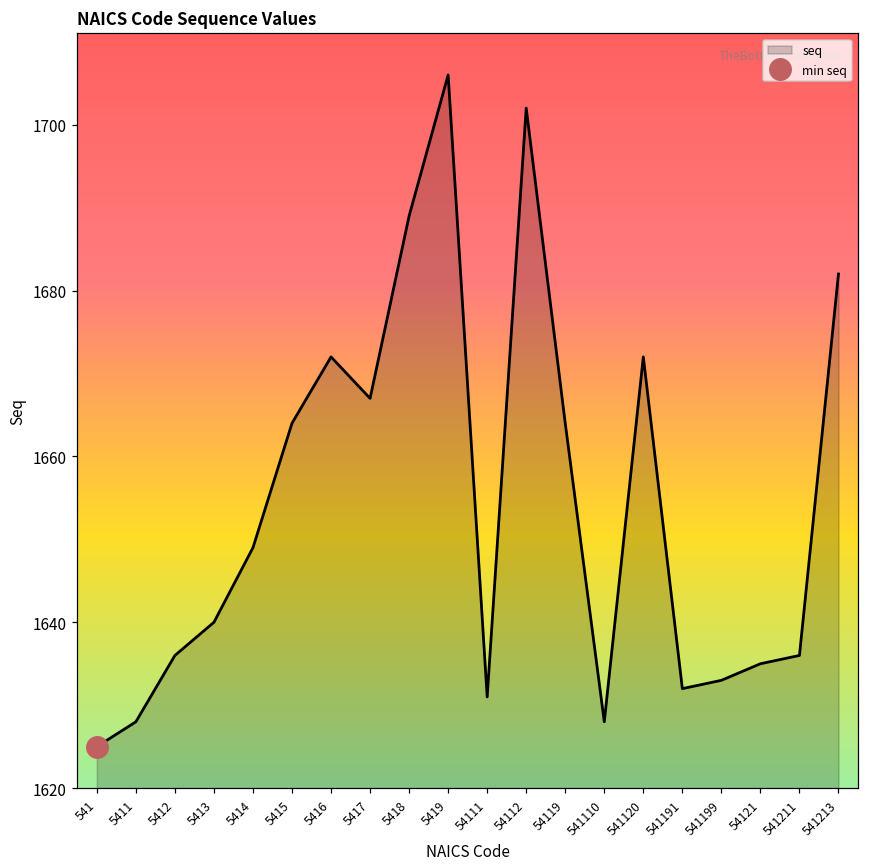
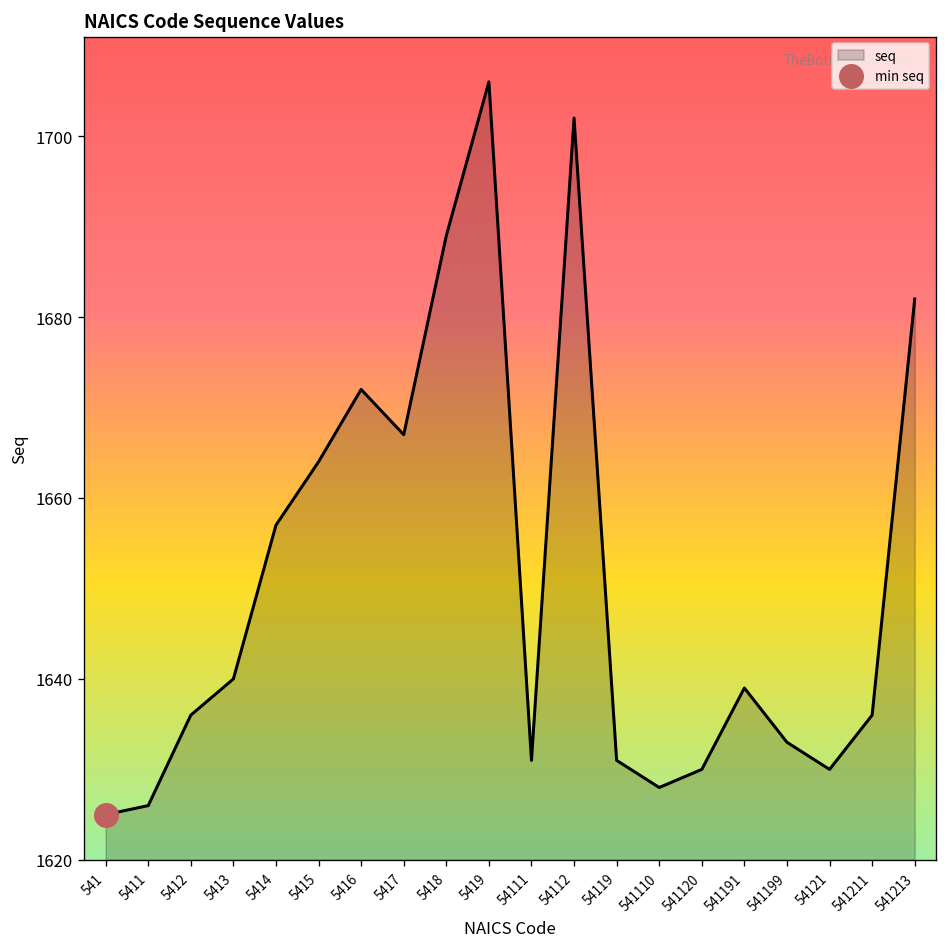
  {
    "seq": {
-     "5411": 1628,
+     "5411": 1626,
      "5412": 1636,
      "5413": 1640,
-     "5414": 1649,
+     "5414": 1657,
      "5415": 1664,
      "5416": 1672,
      "5417": 1667,
      "5418": 1689,
      "5419": 1706,
      "54111": 1631,
      "54112": 1702,
-     "54119": 1664,
+     "54119": 1631,
      "541110": 1628,
-     "541120": 1672,
-     "541191": 1632,
+     "541120": 1630,
+     "541191": 1639,
      "541199": 1633,
-     "54121": 1635,
+     "54121": 1630,
      "541211": 1636,
      "541213": 1682
    }
  }
